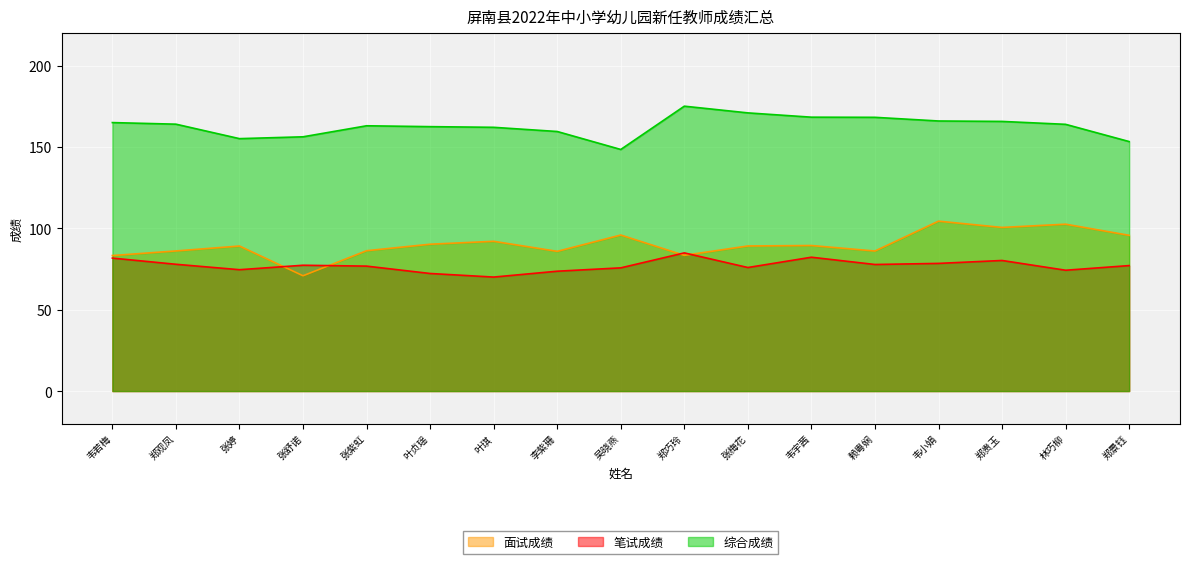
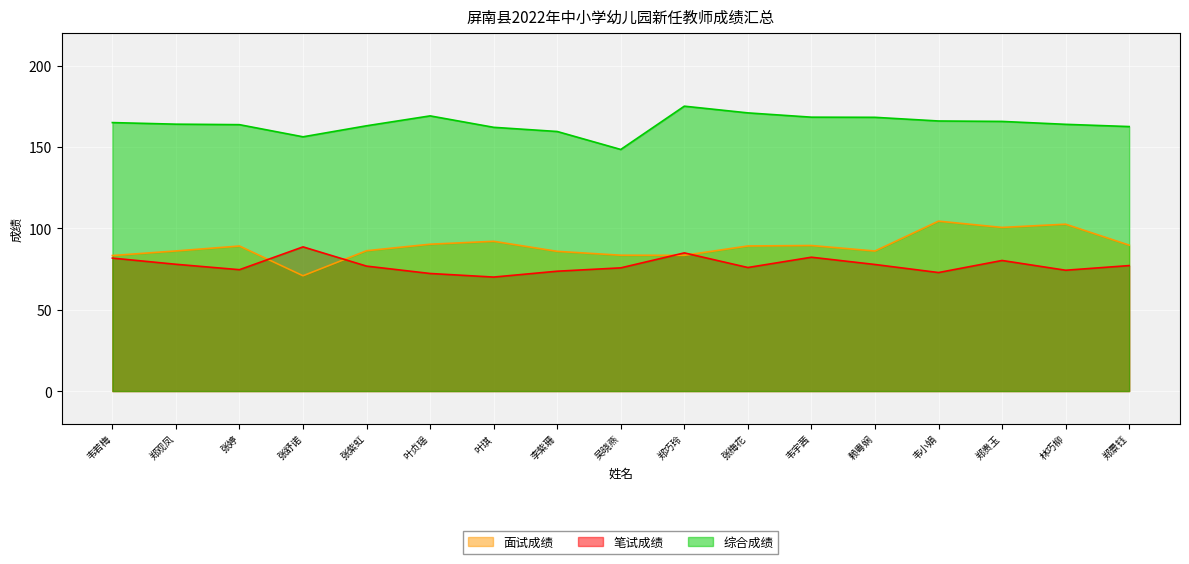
  {
    "面试成绩": {
      "韦若梅": 83,
      "郑观凤": 86,
      "张婷": 89,
      "张舒诺": 71,
      "张紫虹": 86,
      "叶贞瑶": 90,
      "叶琪": 92,
      "李紫珊": 86,
-     "吴晓燕": 96,
+     "吴晓燕": 83,
      "张梅花": 89,
      "韦宇茜": 89,
      "赖粤娴": 86,
      "韦小娟": 104,
      "郑贵玉": 101,
      "林巧柳": 103,
-     "郑景钰": 96
+     "郑景钰": 90
    },
    "笔试成绩": {
      "韦若梅": 82,
      "郑观凤": 78,
      "张婷": 75,
-     "张舒诺": 77,
+     "张舒诺": 89,
      "张紫虹": 77,
      "叶贞瑶": 72,
      "叶琪": 70,
      "李紫珊": 74,
      "吴晓燕": 76,
      "张梅花": 76,
      "韦宇茜": 82,
      "赖粤娴": 78,
-     "韦小娟": 78,
+     "韦小娟": 73,
      "郑贵玉": 80,
      "林巧柳": 74,
      "郑景钰": 77
    },
    "综合成绩": {
      "韦若梅": 165,
      "郑观凤": 164,
-     "张婷": 155,
+     "张婷": 164,
      "张舒诺": 156,
      "张紫虹": 163,
-     "叶贞瑶": 163,
+     "叶贞瑶": 169,
      "叶琪": 162,
      "李紫珊": 160,
      "吴晓燕": 149,
      "郑巧玲": 175,
      "张梅花": 171,
      "韦宇茜": 168,
      "赖粤娴": 168,
      "韦小娟": 166,
      "郑贵玉": 166,
      "林巧柳": 164,
-     "郑景钰": 153
+     "郑景钰": 163
    }
  }
